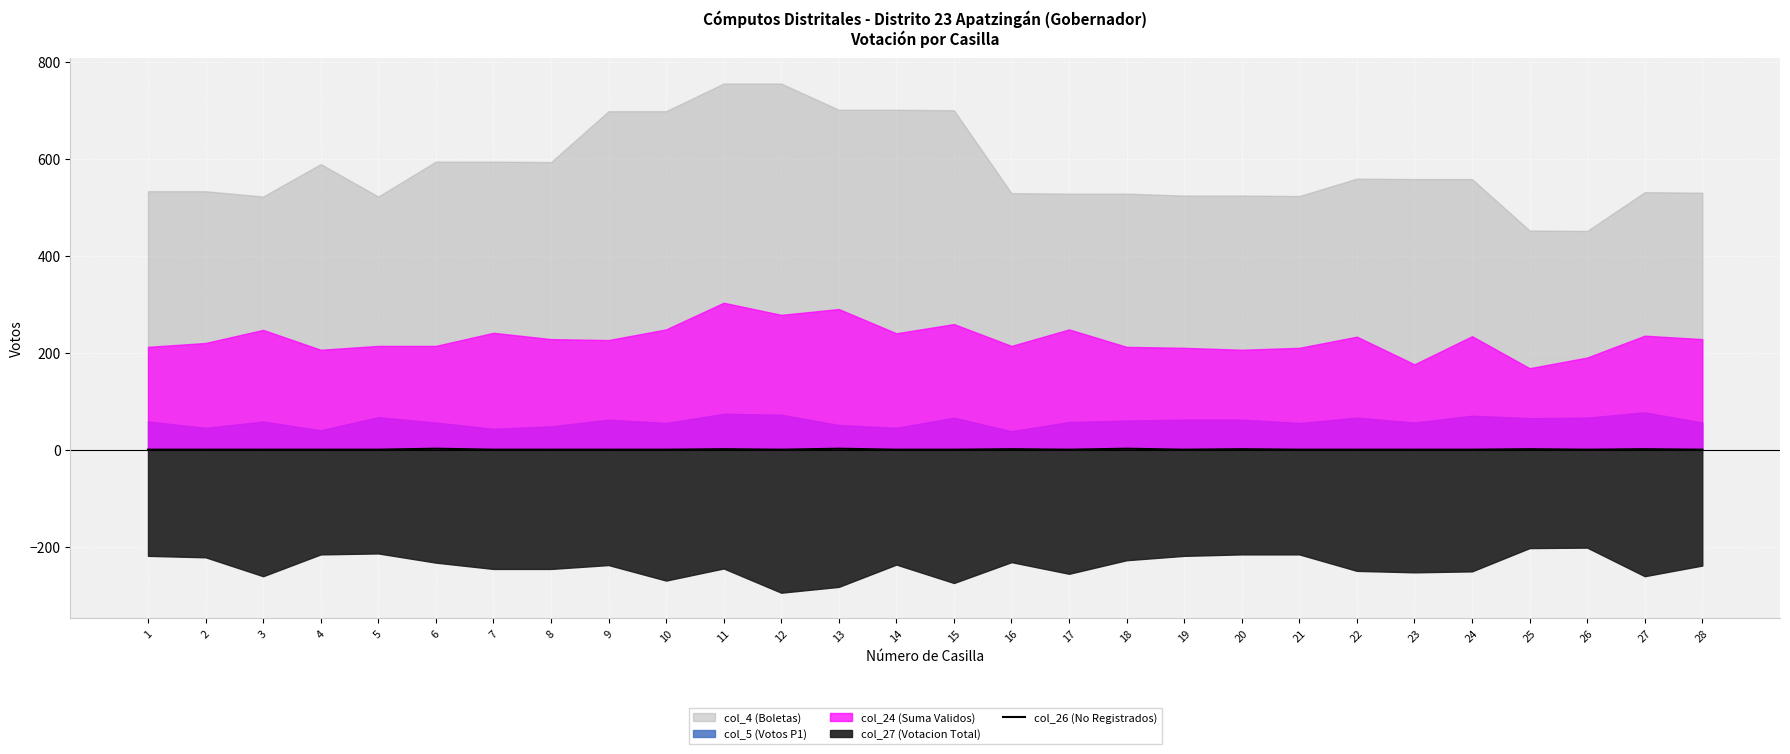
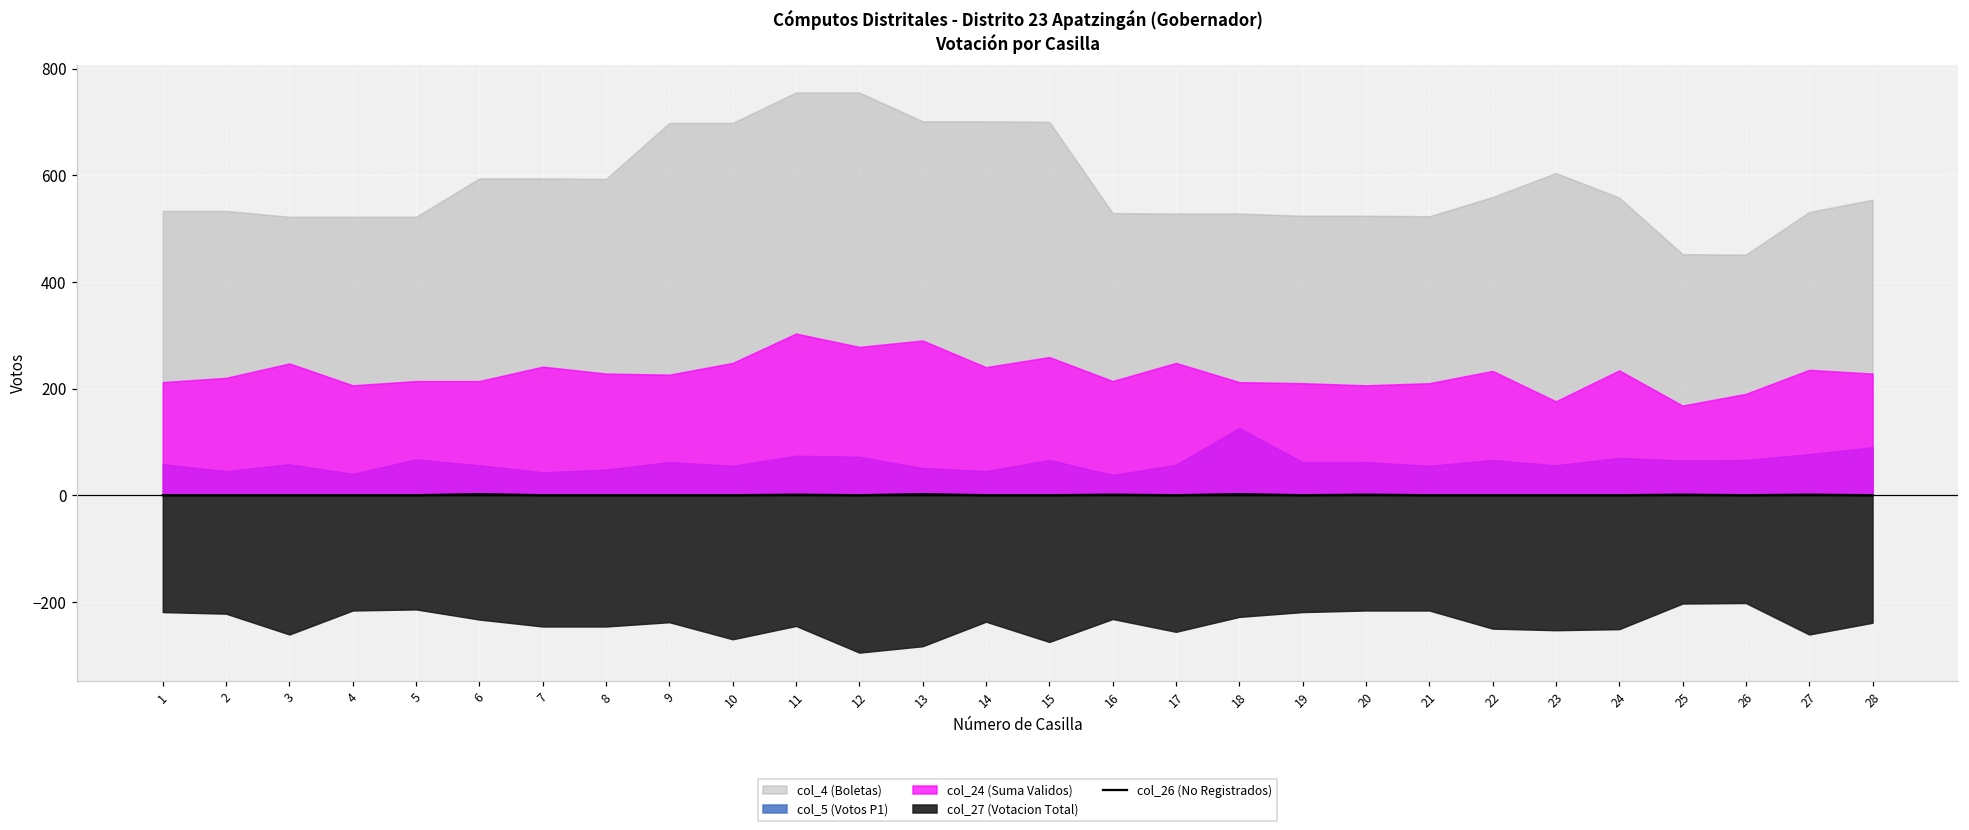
  {
    "col_27 (Votacion Total)": {
      "1": 0,
      "2": 0,
      "3": 0,
      "4": 0,
      "5": 0,
      "6": 0,
      "7": 0,
      "8": 0,
      "9": 0,
      "10": 0,
      "11": 0,
      "12": 0,
      "13": 0,
      "14": 0,
      "15": 0,
      "16": 0,
      "17": 0,
      "18": 0,
      "19": 0,
      "20": 0,
      "21": 0,
      "22": 0,
      "23": 0,
      "24": 0,
      "25": 0,
      "26": 0,
      "27": 0,
      "28": 0
    },
    "col_4 (Boletas)": {
      "1": 530,
      "2": 530,
      "3": 520,
-     "4": 590,
+     "4": 520,
      "5": 520,
      "6": 590,
      "7": 590,
      "8": 590,
      "9": 700,
      "10": 700,
      "11": 760,
      "12": 760,
      "13": 700,
      "14": 700,
      "15": 700,
      "16": 530,
      "17": 530,
      "18": 530,
      "19": 520,
      "20": 520,
      "21": 520,
      "22": 560,
-     "23": 560,
+     "23": 600,
      "24": 560,
      "25": 450,
      "26": 450,
      "27": 530,
-     "28": 530
+     "28": 550
    },
    "col_5 (Votos P1)": {
      "1": 60,
      "2": 50,
      "3": 60,
      "4": 40,
      "5": 70,
      "6": 60,
      "7": 40,
      "8": 50,
      "9": 60,
      "10": 60,
      "11": 70,
      "12": 70,
      "13": 50,
      "14": 50,
      "15": 70,
      "16": 40,
      "17": 60,
-     "18": 60,
+     "18": 130,
      "19": 60,
      "20": 60,
      "21": 60,
      "22": 70,
      "23": 60,
      "24": 70,
      "25": 70,
      "26": 70,
      "27": 80,
-     "28": 60
+     "28": 90
    },
    "col_24 (Suma Validos)": {
      "1": 210,
      "2": 220,
      "3": 250,
      "4": 210,
      "5": 210,
      "6": 210,
      "7": 240,
      "8": 230,
      "9": 230,
      "10": 250,
      "11": 300,
      "12": 280,
      "13": 290,
      "14": 240,
      "15": 260,
      "16": 210,
      "17": 250,
      "18": 210,
      "19": 210,
      "20": 210,
      "21": 210,
      "22": 230,
      "23": 180,
      "24": 230,
      "25": 170,
      "26": 190,
      "27": 240,
      "28": 230
    }
  }
